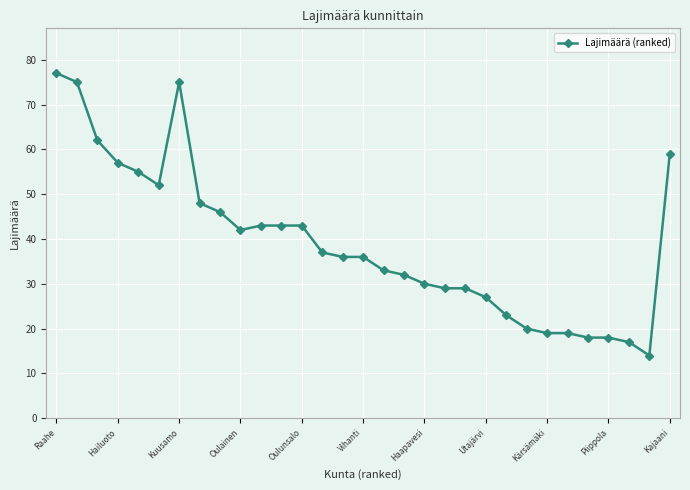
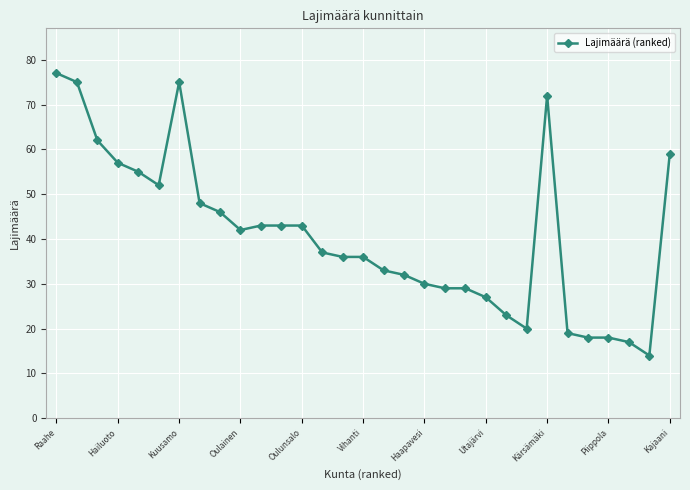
  {
    "Raahe": 77,
    "Hailuoto": 57,
    "Kuusamo": 75,
    "Oulainen": 42,
    "Oulunsalo": 43,
    "Vihanti": 36,
    "Haapavesi": 30,
    "Utajärvi": 27,
-   "Kärsämäki": 19,
+   "Kärsämäki": 72,
    "Piippola": 18,
    "Kajaani": 59
  }
